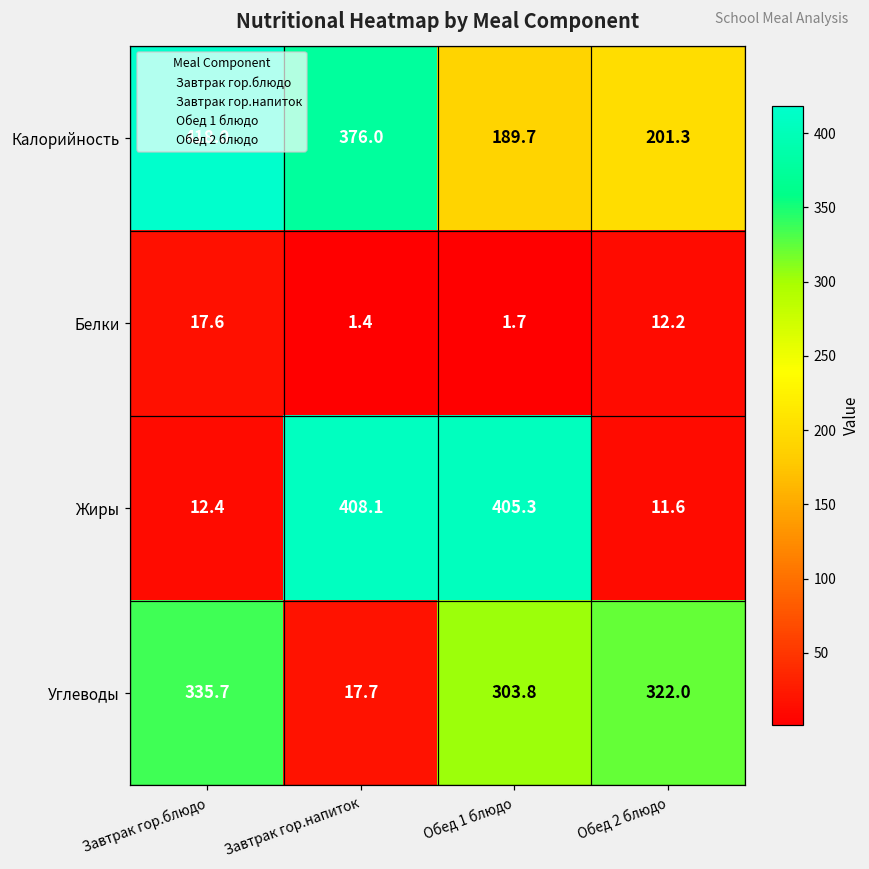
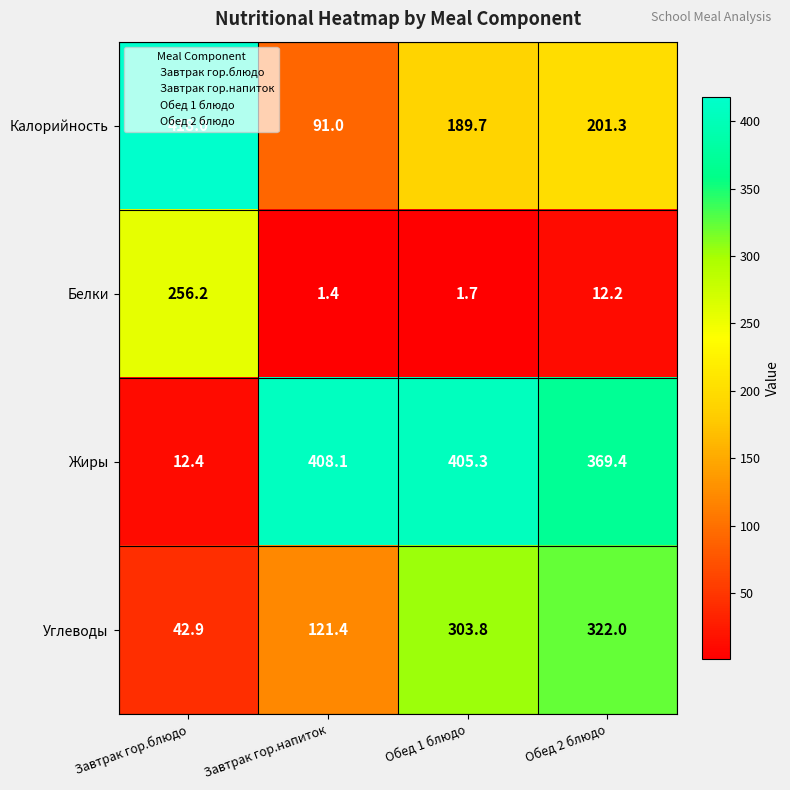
  {
    "Калорийность": {
-     "Завтрак гор.напиток": 376.0,
+     "Завтрак гор.напиток": 91.0,
      "Обед 1 блюдо": 189.7,
      "Обед 2 блюдо": 201.3
    },
    "Белки": {
-     "Завтрак гор.блюдо": 17.6,
+     "Завтрак гор.блюдо": 256.2,
      "Завтрак гор.напиток": 1.4,
      "Обед 1 блюдо": 1.7,
      "Обед 2 блюдо": 12.2
    },
    "Жиры": {
      "Завтрак гор.блюдо": 12.4,
      "Завтрак гор.напиток": 408.1,
      "Обед 1 блюдо": 405.3,
-     "Обед 2 блюдо": 11.6
+     "Обед 2 блюдо": 369.4
    },
    "Углеводы": {
-     "Завтрак гор.блюдо": 335.7,
-     "Завтрак гор.напиток": 17.7,
+     "Завтрак гор.блюдо": 42.9,
+     "Завтрак гор.напиток": 121.4,
      "Обед 1 блюдо": 303.8,
      "Обед 2 блюдо": 322.0
    }
  }
